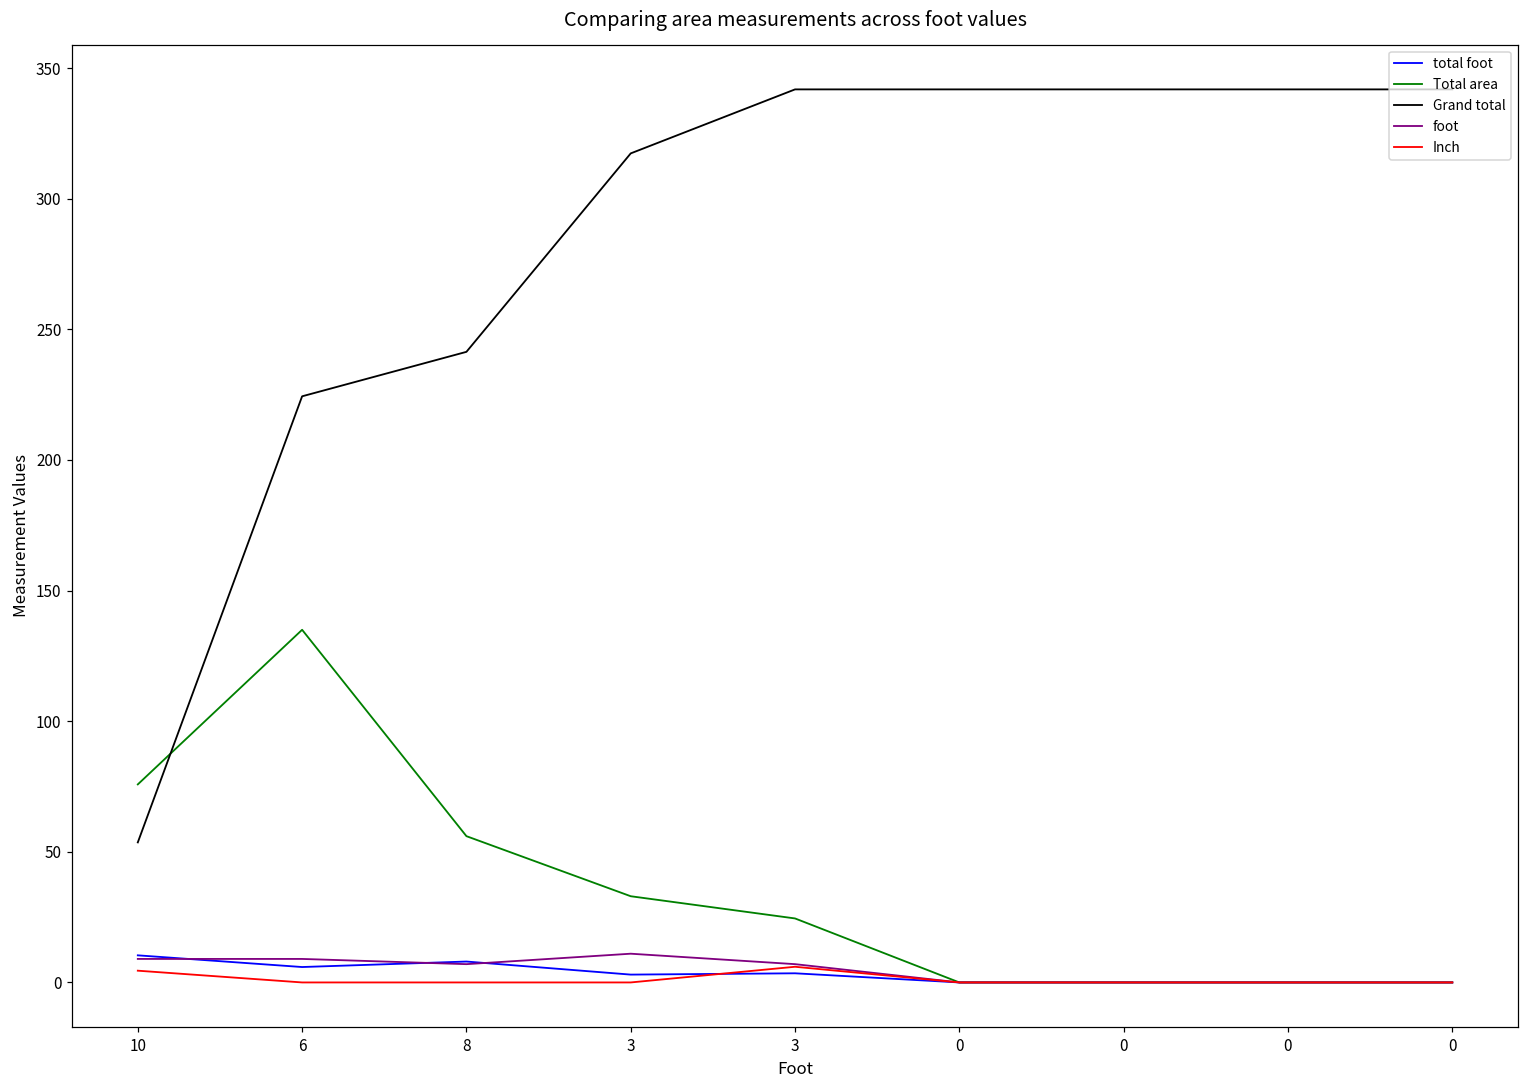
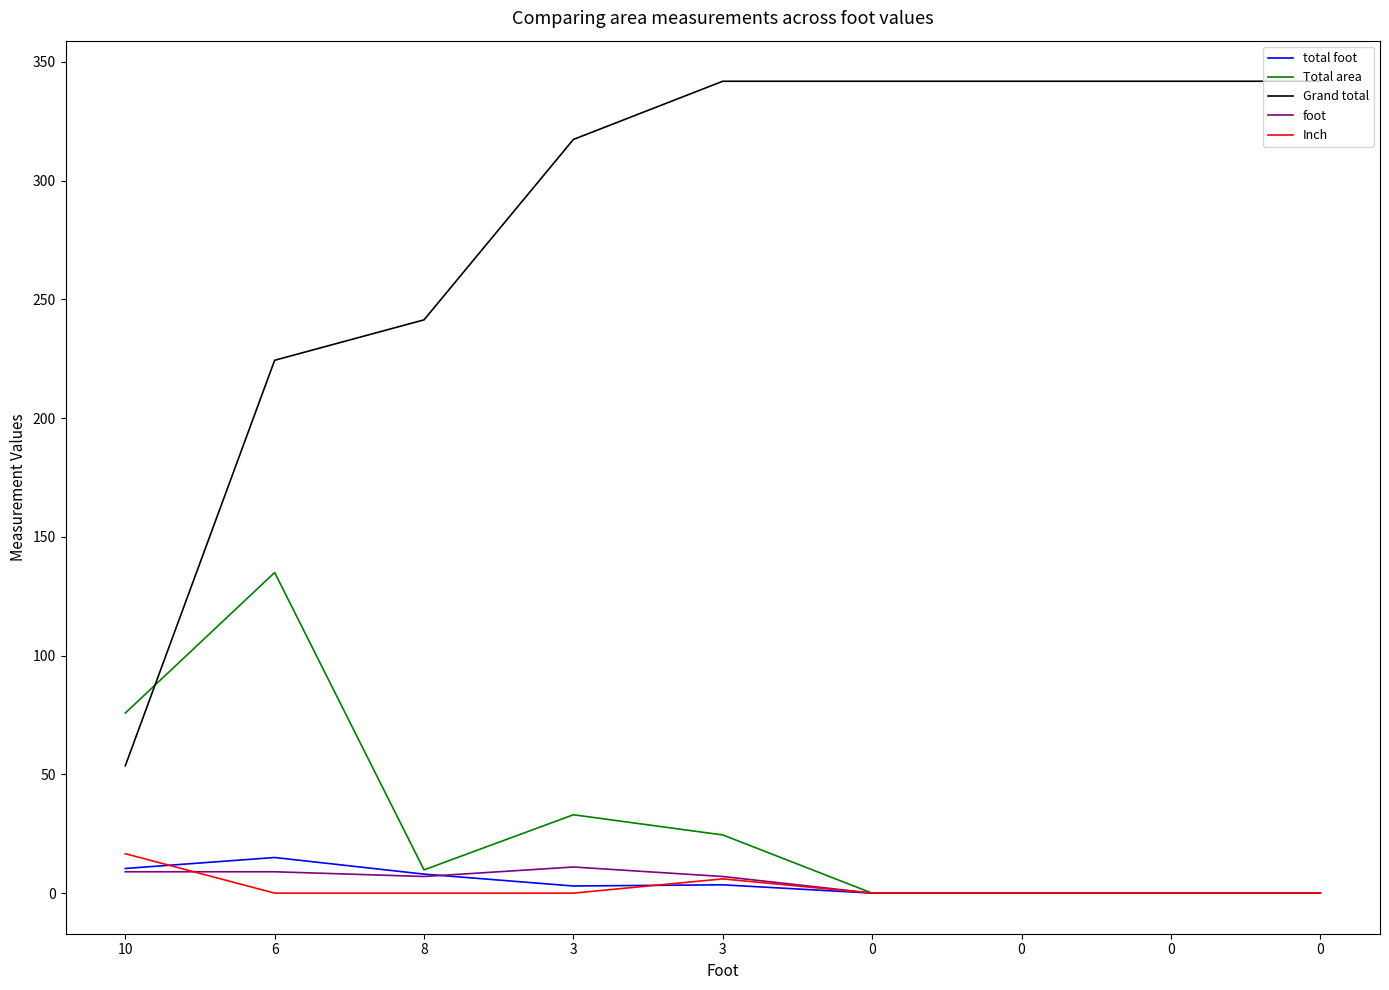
  {
    "total foot": {
      "10": 10,
-     "6": 6
+     "6": 15
    },
    "Total area": {
      "10": 76,
      "6": 135,
-     "8": 56
+     "8": 10
    },
    "Grand total": {
      "10": 54,
      "6": 224,
      "8": 241
    },
    "foot": {
      "10": 9,
      "6": 9
    },
    "Inch": {
-     "10": 5,
+     "10": 17,
      "6": 0,
      "8": 0
    }
  }
